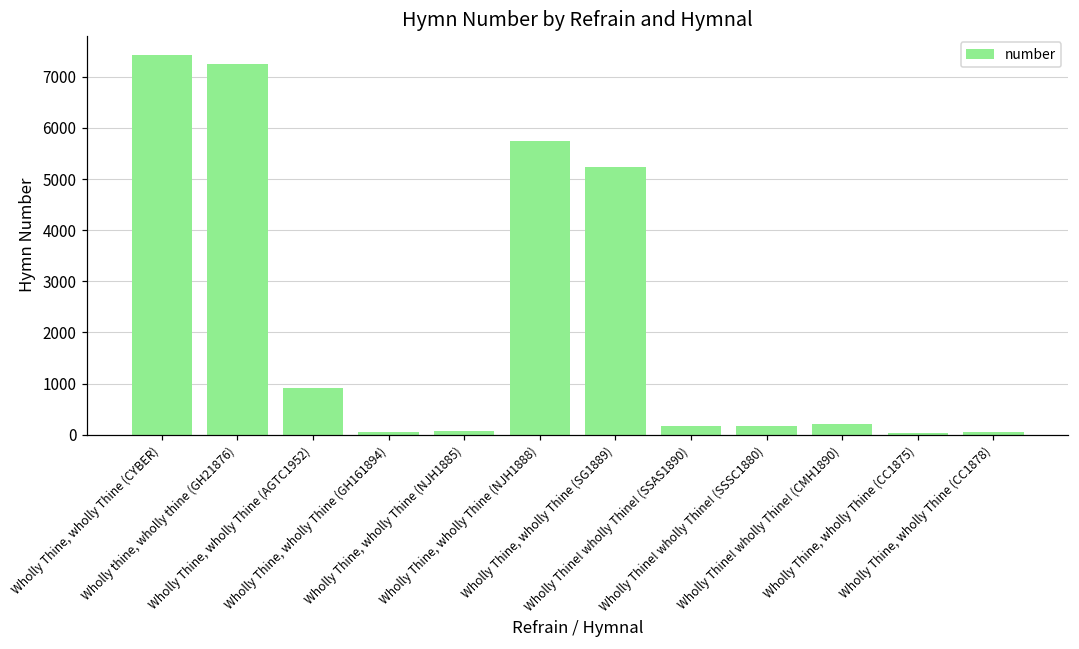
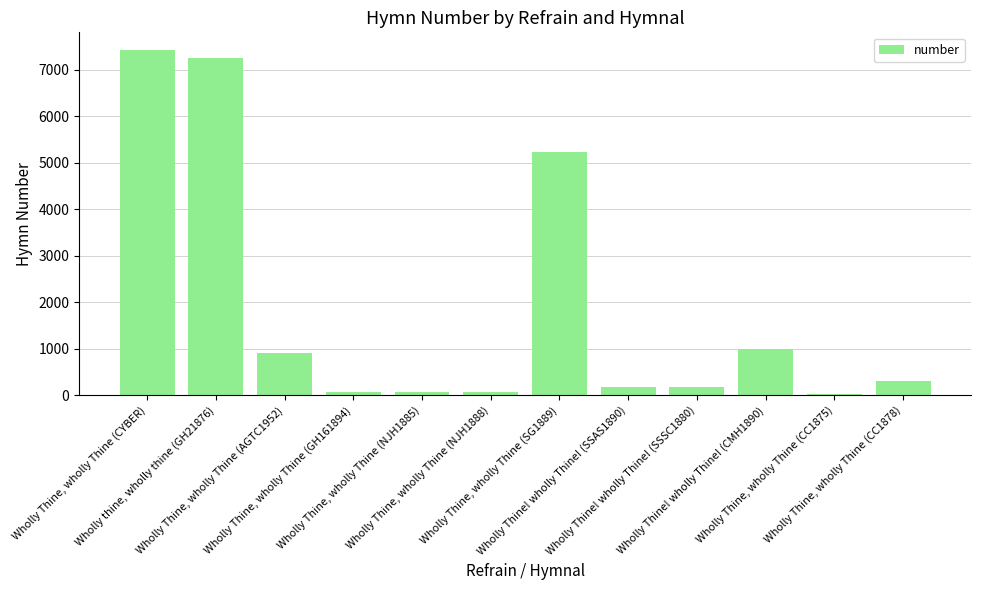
  {
    "Wholly Thine, wholly Thine (CYBER)": 7400,
    "Wholly thine, wholly thine (GH21876)": 7300,
    "Wholly Thine, wholly Thine (AGTC1952)": 900,
    "Wholly Thine, wholly Thine (GH161894)": 100,
    "Wholly Thine, wholly Thine (NJH1885)": 100,
-   "Wholly Thine, wholly Thine (NJH1888)": 5700,
+   "Wholly Thine, wholly Thine (NJH1888)": 100,
    "Wholly Thine, wholly Thine (SG1889)": 5200,
    "Wholly Thine! wholly Thine! (SSAS1890)": 200,
    "Wholly Thine! wholly Thine! (SSSC1880)": 200,
-   "Wholly Thine! wholly Thine! (CMH1890)": 200,
-   "Wholly Thine, wholly Thine (CC1878)": 100
+   "Wholly Thine! wholly Thine! (CMH1890)": 1000,
+   "Wholly Thine, wholly Thine (CC1878)": 300
  }
